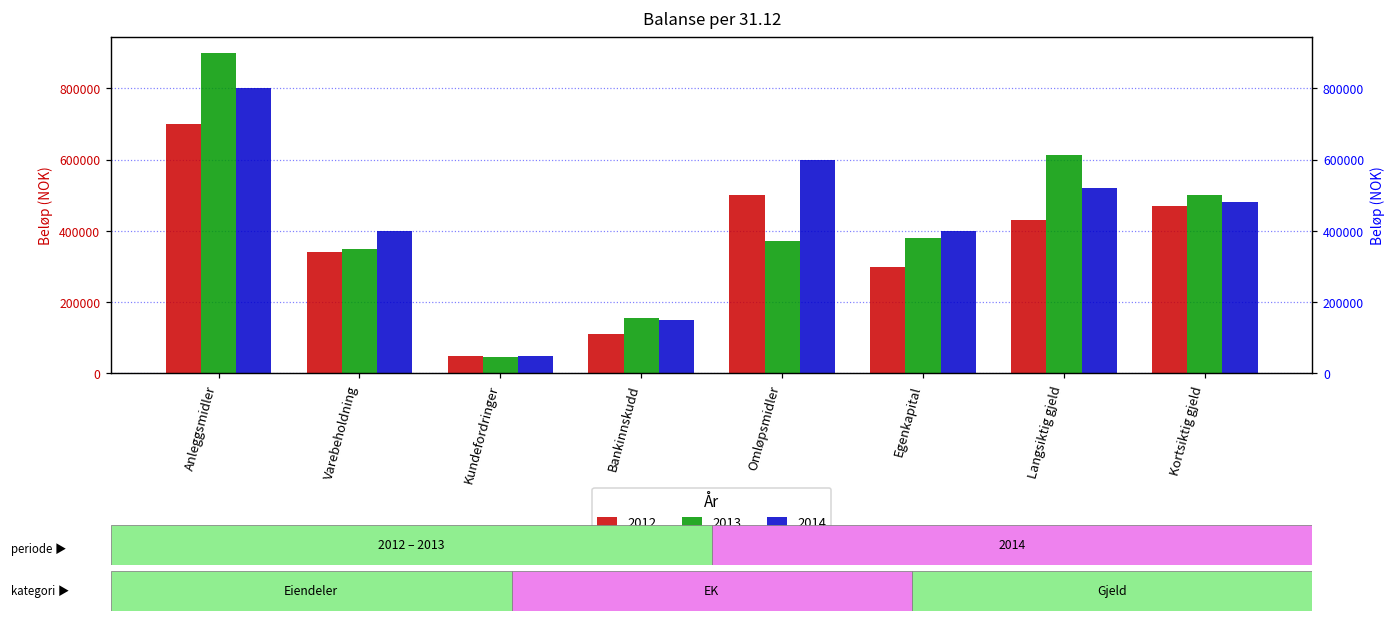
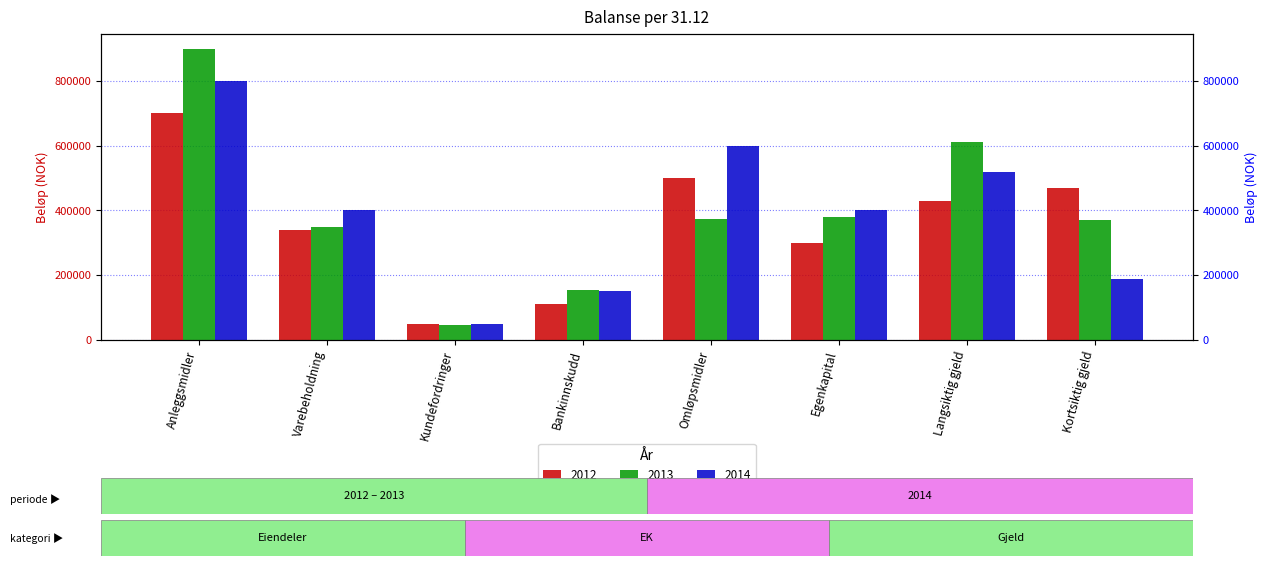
  {
    "2012": {
      "Anleggsmidler": 700000,
      "Varebeholdning": 340000,
      "Kundefordringer": 50000,
      "Bankinnskudd": 110000,
      "Omløpsmidler": 500000,
      "Egenkapital": 300000,
      "Langsiktig gjeld": 430000,
      "Kortsiktig gjeld": 470000
    },
    "2013": {
      "Anleggsmidler": 900000,
      "Varebeholdning": 350000,
      "Kundefordringer": 50000,
      "Bankinnskudd": 160000,
      "Omløpsmidler": 370000,
      "Egenkapital": 380000,
      "Langsiktig gjeld": 610000,
-     "Kortsiktig gjeld": 500000
+     "Kortsiktig gjeld": 370000
    },
    "2014": {
      "Anleggsmidler": 800000,
      "Varebeholdning": 400000,
      "Kundefordringer": 50000,
      "Bankinnskudd": 150000,
      "Omløpsmidler": 600000,
      "Egenkapital": 400000,
      "Langsiktig gjeld": 520000,
-     "Kortsiktig gjeld": 480000
+     "Kortsiktig gjeld": 190000
    }
  }
